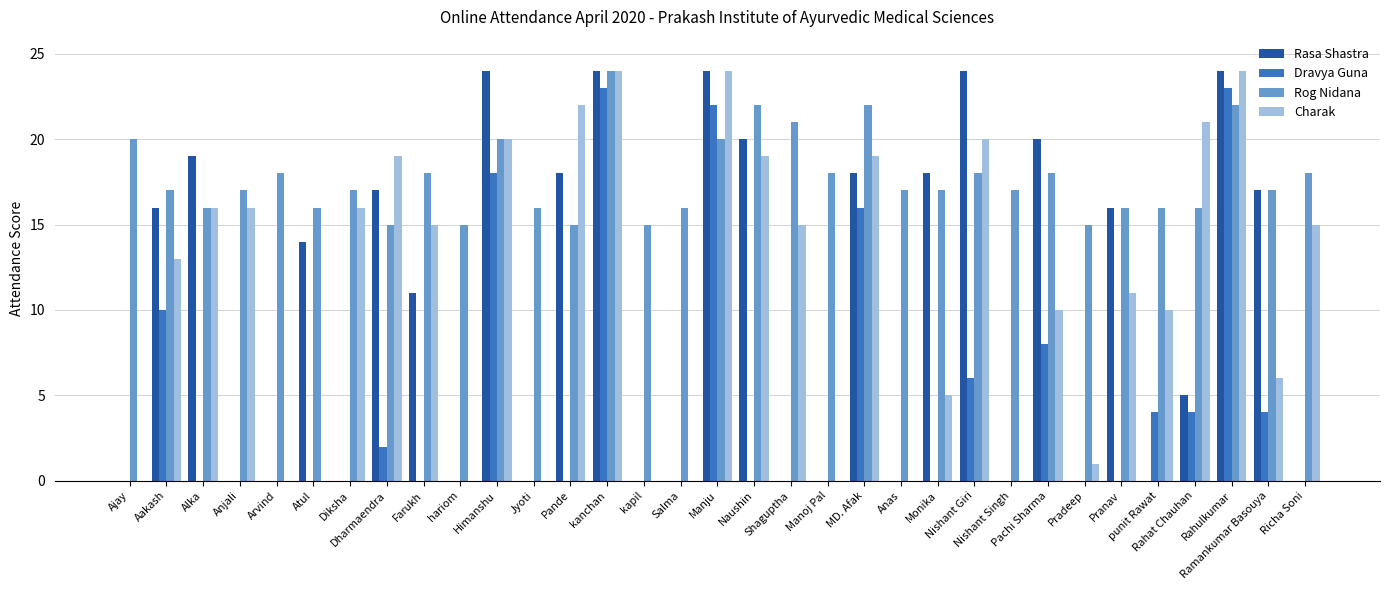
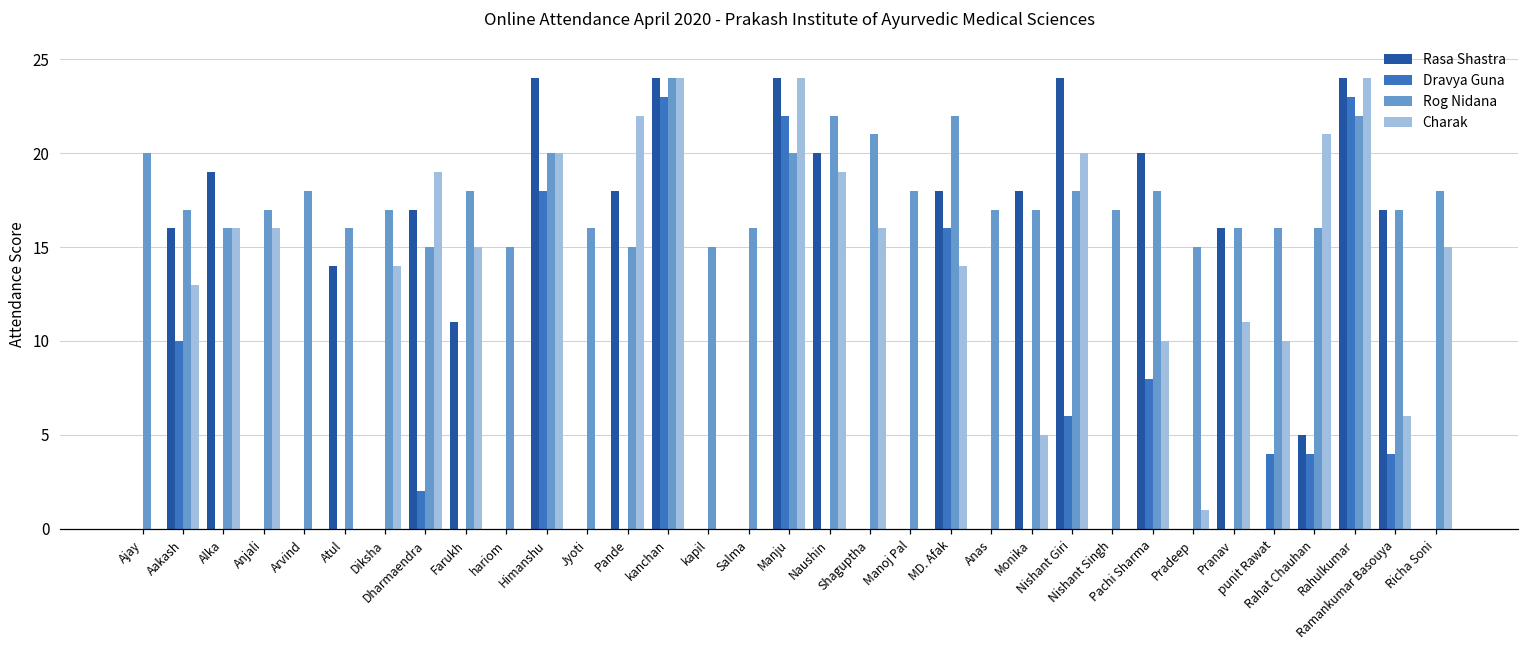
  {
    "Charak": {
      "Ajay": 0,
      "Aakash": 13,
      "Alka": 16,
      "Anjali": 16,
      "Arvind": 0,
      "Atul": 0,
-     "Diksha": 16,
+     "Diksha": 14,
      "Dharmaendra": 19,
      "Farukh": 15,
      "hariom": 0,
      "Himanshu": 20,
      "Jyoti": 0,
      "Pande": 22,
      "kanchan": 24,
      "kapil": 0,
      "Salma": 0,
      "Manju": 24,
      "Naushin": 19,
-     "Shaguptha": 15,
+     "Shaguptha": 16,
      "Manoj Pal": 0,
-     "MD. Afak": 19,
+     "MD. Afak": 14,
      "Anas": 0,
      "Monika": 5,
      "Nishant Giri": 20,
      "Nishant Singh": 0,
      "Pachi Sharma": 10,
      "Pradeep": 1,
      "Pranav": 11,
      "punit Rawat": 10,
      "Rahat Chauhan": 21,
      "Rahulkumar": 24,
      "Ramankumar Basouya": 6,
      "Richa Soni": 15
    }
  }
